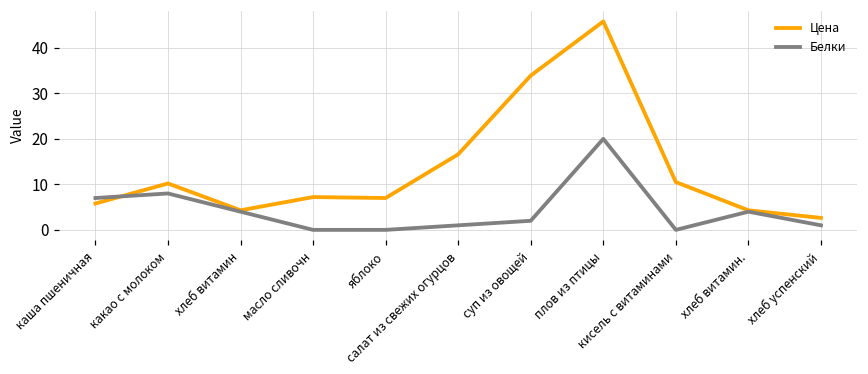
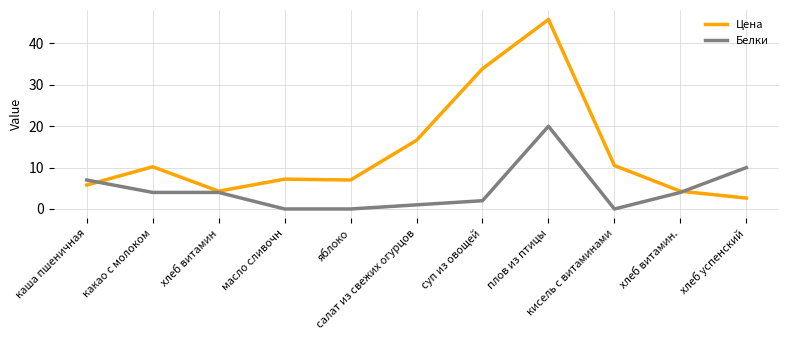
  {
    "Цена": {
      "каша пшеничная": 6,
      "какао с молоком": 10,
      "масло сливочн": 7,
      "яблоко": 7,
      "салат из свежих огурцов": 17,
      "суп из овощей": 34,
      "плов из птицы": 46,
      "кисель с витаминами": 11,
      "хлеб успенский": 3
    },
    "Белки": {
      "каша пшеничная": 7,
-     "какао с молоком": 8,
+     "какао с молоком": 4,
      "масло сливочн": 0,
      "яблоко": 0,
      "салат из свежих огурцов": 1,
      "суп из овощей": 2,
      "плов из птицы": 20,
      "кисель с витаминами": 0,
-     "хлеб успенский": 1
+     "хлеб успенский": 10
    }
  }
